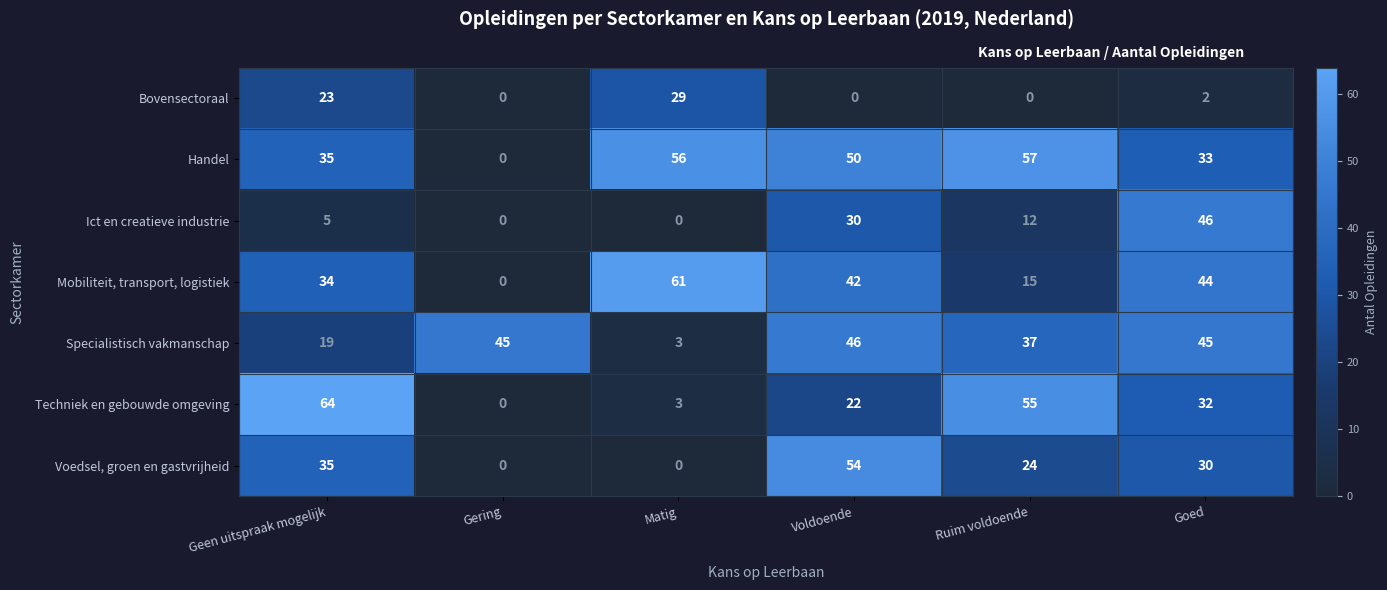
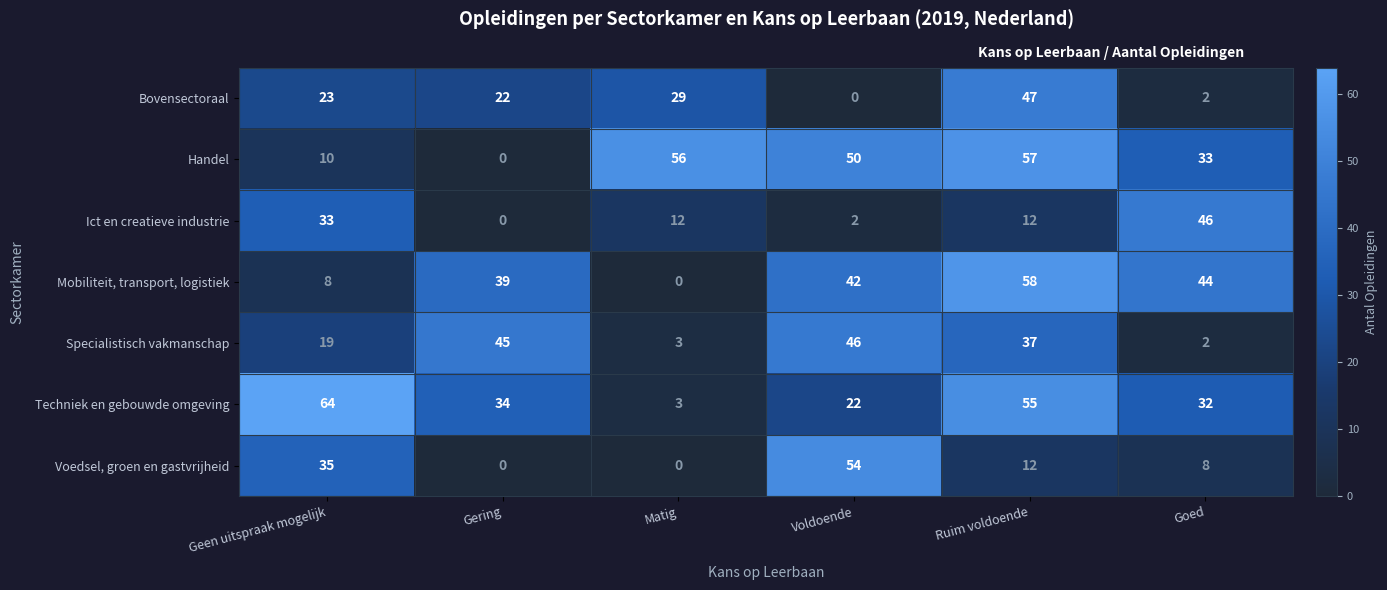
  {
    "Bovensectoraal": {
      "Geen uitspraak mogelijk": 23,
-     "Gering": 0,
+     "Gering": 22,
      "Matig": 29,
      "Voldoende": 0,
-     "Ruim voldoende": 0,
+     "Ruim voldoende": 47,
      "Goed": 2
    },
    "Handel": {
-     "Geen uitspraak mogelijk": 35,
+     "Geen uitspraak mogelijk": 10,
      "Gering": 0,
      "Matig": 56,
      "Voldoende": 50,
      "Ruim voldoende": 57,
      "Goed": 33
    },
    "Ict en creatieve industrie": {
-     "Geen uitspraak mogelijk": 5,
+     "Geen uitspraak mogelijk": 33,
      "Gering": 0,
-     "Matig": 0,
-     "Voldoende": 30,
+     "Matig": 12,
+     "Voldoende": 2,
      "Ruim voldoende": 12,
      "Goed": 46
    },
    "Mobiliteit, transport, logistiek": {
-     "Geen uitspraak mogelijk": 34,
-     "Gering": 0,
-     "Matig": 61,
+     "Geen uitspraak mogelijk": 8,
+     "Gering": 39,
+     "Matig": 0,
      "Voldoende": 42,
-     "Ruim voldoende": 15,
+     "Ruim voldoende": 58,
      "Goed": 44
    },
    "Specialistisch vakmanschap": {
      "Geen uitspraak mogelijk": 19,
      "Gering": 45,
      "Matig": 3,
      "Voldoende": 46,
      "Ruim voldoende": 37,
-     "Goed": 45
+     "Goed": 2
    },
    "Techniek en gebouwde omgeving": {
      "Geen uitspraak mogelijk": 64,
-     "Gering": 0,
+     "Gering": 34,
      "Matig": 3,
      "Voldoende": 22,
      "Ruim voldoende": 55,
      "Goed": 32
    },
    "Voedsel, groen en gastvrijheid": {
      "Geen uitspraak mogelijk": 35,
      "Gering": 0,
      "Matig": 0,
      "Voldoende": 54,
-     "Ruim voldoende": 24,
-     "Goed": 30
+     "Ruim voldoende": 12,
+     "Goed": 8
    }
  }
